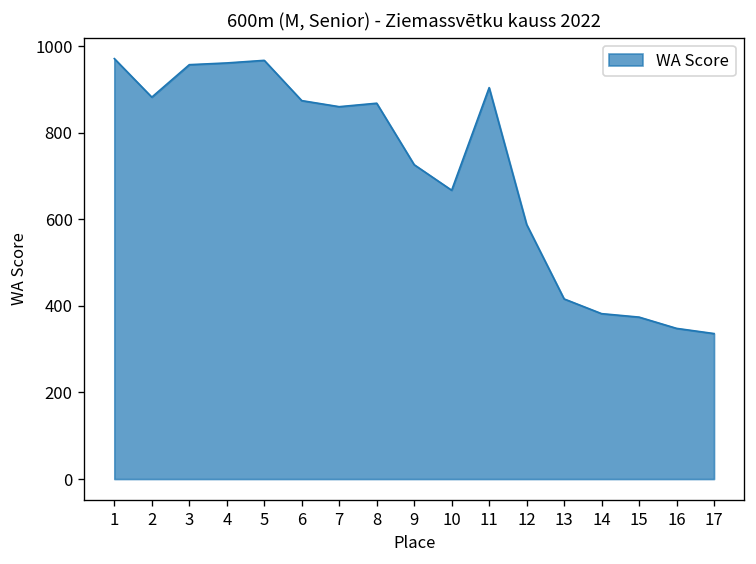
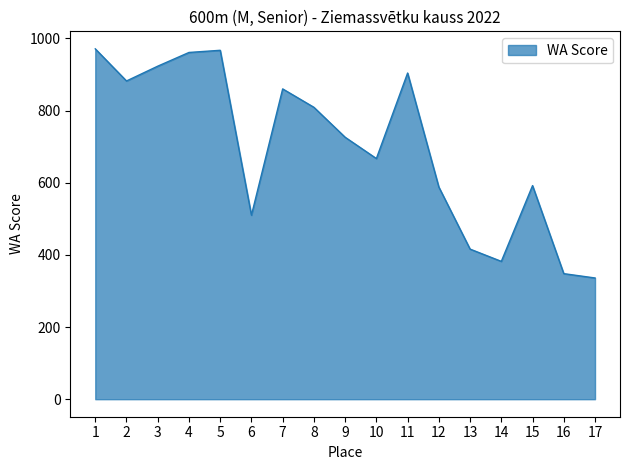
  {
    "1": 970,
    "2": 880,
-   "3": 960,
+   "3": 920,
    "4": 960,
    "5": 970,
-   "6": 870,
+   "6": 510,
    "7": 860,
-   "8": 870,
+   "8": 810,
    "9": 730,
    "10": 670,
    "11": 900,
    "12": 590,
    "13": 420,
    "14": 380,
-   "15": 370,
+   "15": 590,
    "16": 350,
    "17": 340
  }
